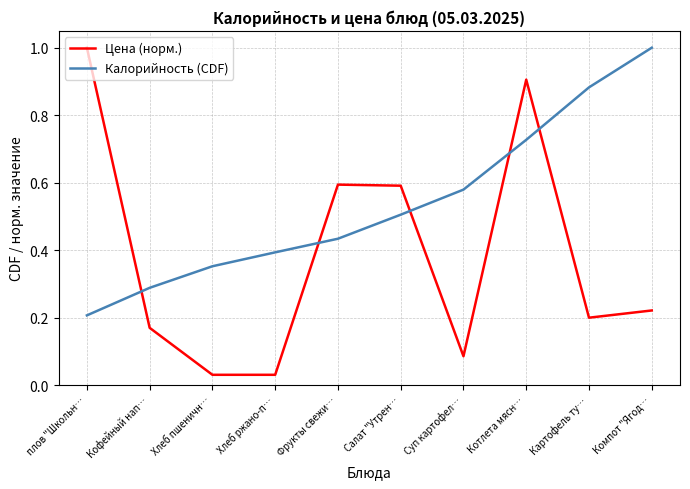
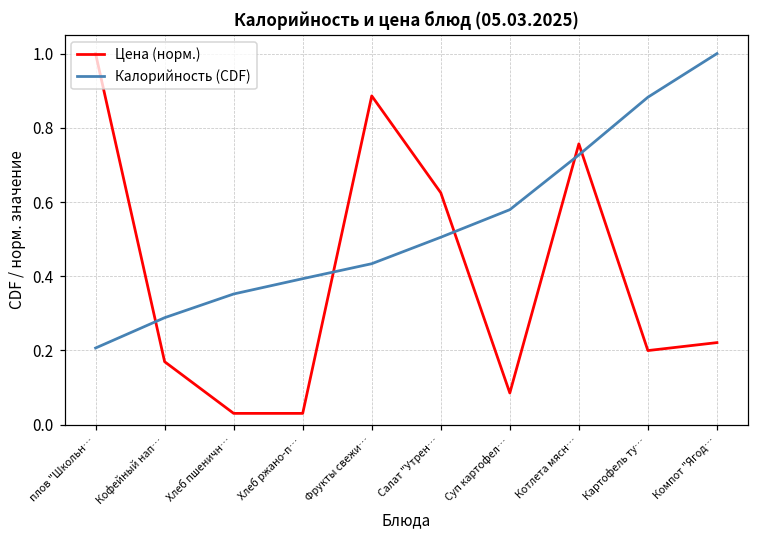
  {
    "Цена (норм.)": {
      "Кофейный нап…": 0.17,
      "Хлеб пшеничн…": 0.03,
      "Хлеб ржано-п…": 0.03,
-     "Фрукты свежи…": 0.59,
-     "Салат \"Утрен…": 0.59,
+     "Фрукты свежи…": 0.89,
+     "Салат \"Утрен…": 0.63,
      "Суп картофел…": 0.09,
-     "Котлета мясн…": 0.91,
+     "Котлета мясн…": 0.76,
      "Картофель ту…": 0.20,
      "Компот \"Ягод…": 0.22
    },
    "Калорийность (CDF)": {
      "плов \"Школьн…": 0.21,
      "Кофейный нап…": 0.29,
      "Хлеб пшеничн…": 0.35,
      "Хлеб ржано-п…": 0.39,
      "Фрукты свежи…": 0.43,
      "Салат \"Утрен…": 0.51,
      "Суп картофел…": 0.58,
      "Котлета мясн…": 0.73,
      "Картофель ту…": 0.88,
      "Компот \"Ягод…": 1.00
    }
  }
